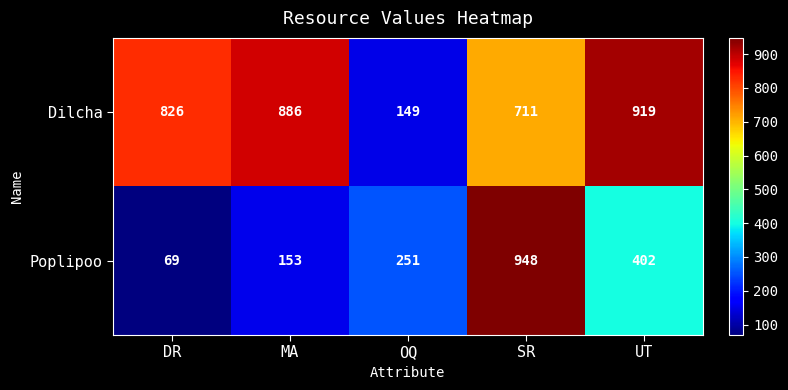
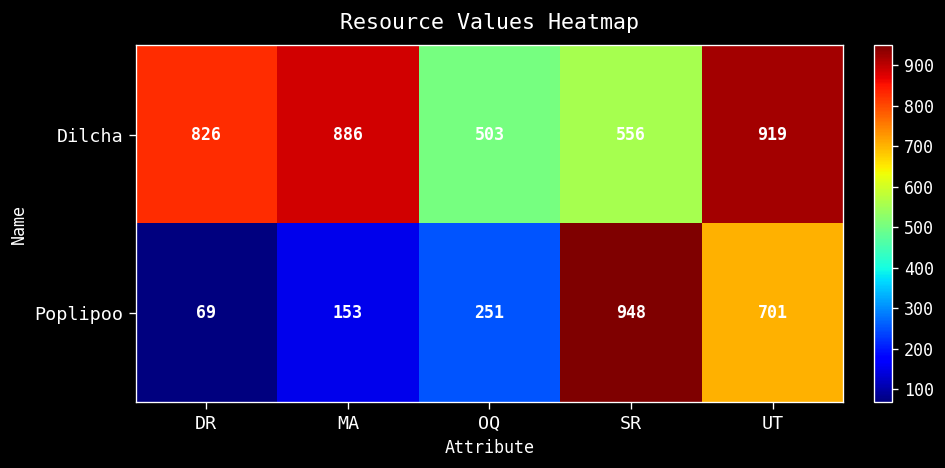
  {
    "Dilcha": {
      "DR": 826,
      "MA": 886,
-     "OQ": 149,
-     "SR": 711,
+     "OQ": 503,
+     "SR": 556,
      "UT": 919
    },
    "Poplipoo": {
      "DR": 69,
      "MA": 153,
      "OQ": 251,
      "SR": 948,
-     "UT": 402
+     "UT": 701
    }
  }
